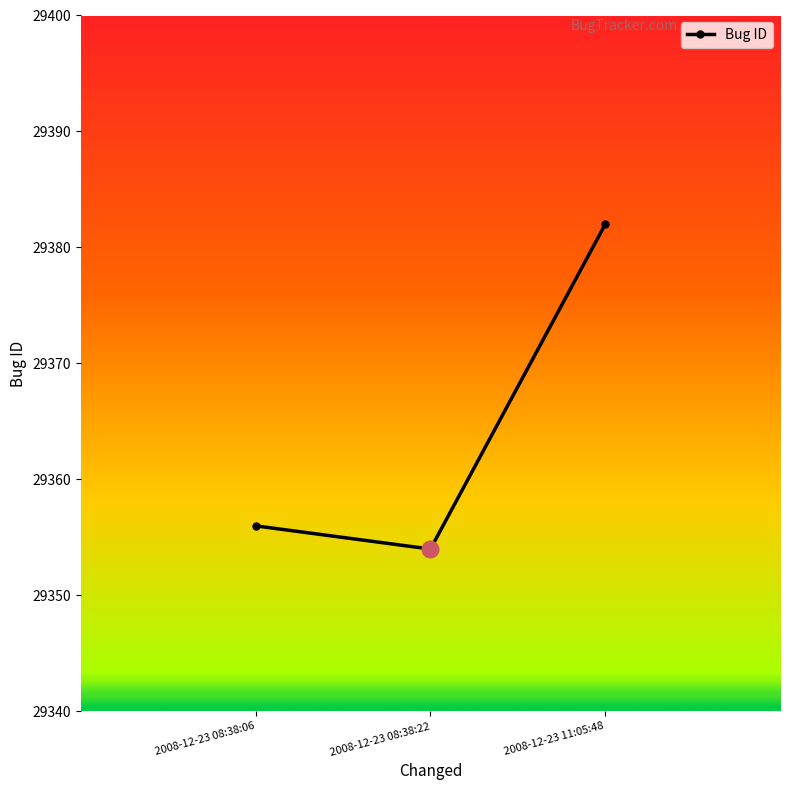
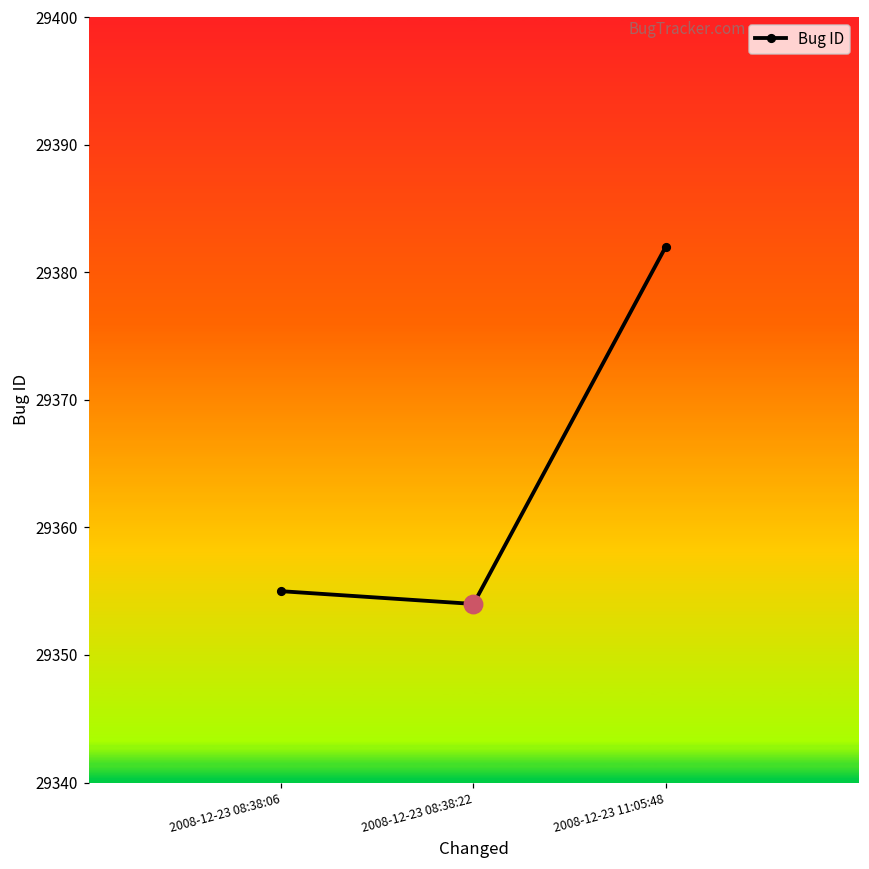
  {
    "Bug ID": {
-     "2008-12-23 08:38:06": 29356,
+     "2008-12-23 08:38:06": 29355,
      "2008-12-23 11:05:48": 29382
    }
  }
